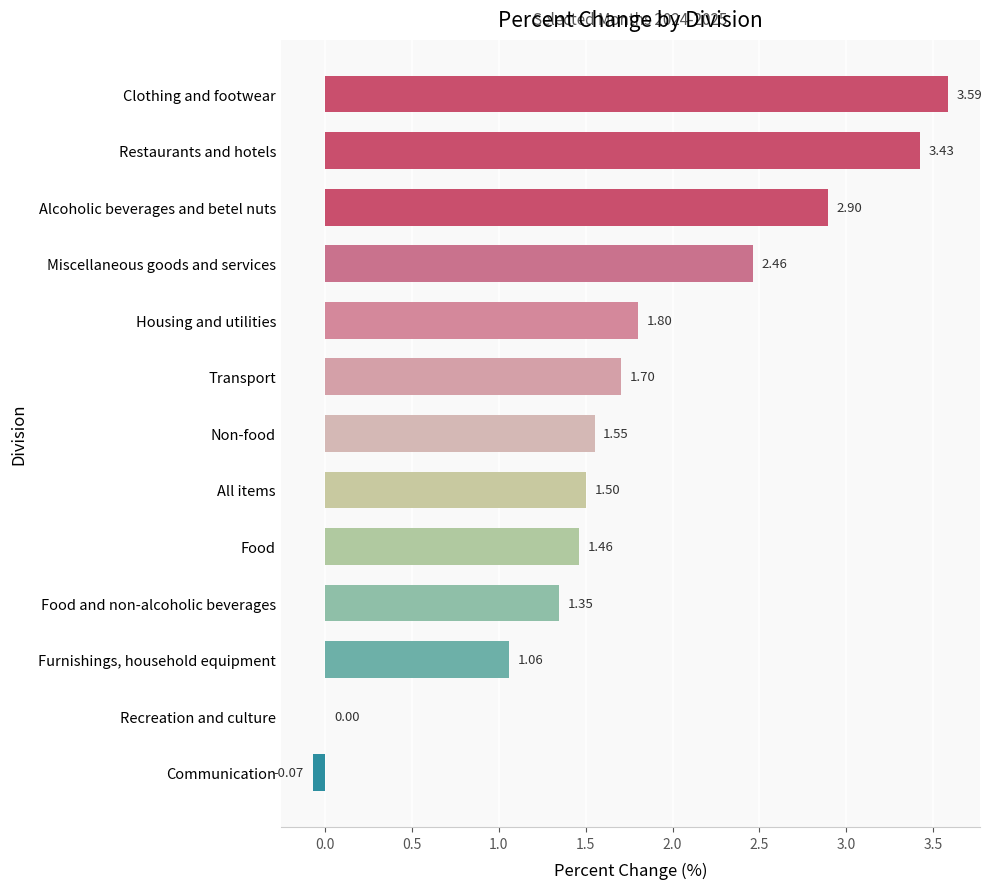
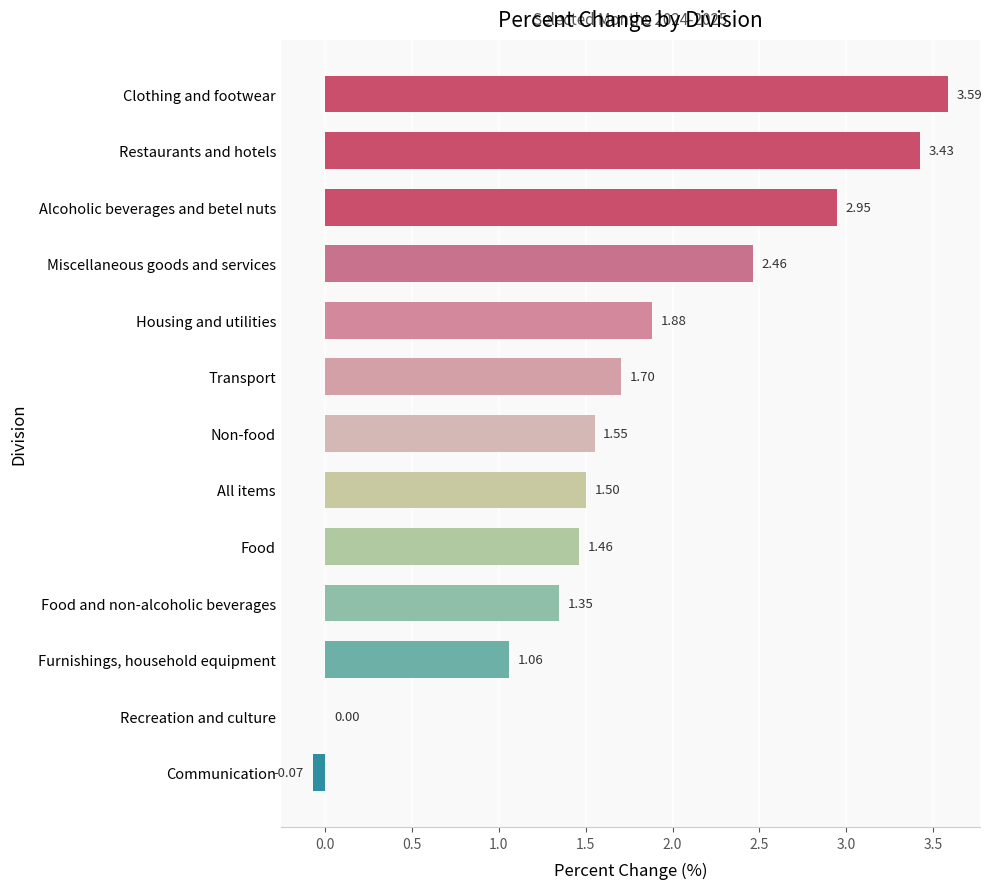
  {
    "Clothing and footwear": 3.59,
    "Restaurants and hotels": 3.43,
-   "Alcoholic beverages and betel nuts": 2.90,
+   "Alcoholic beverages and betel nuts": 2.95,
    "Miscellaneous goods and services": 2.46,
-   "Housing and utilities": 1.80,
+   "Housing and utilities": 1.88,
    "Transport": 1.70,
    "Non-food": 1.55,
    "All items": 1.50,
    "Food": 1.46,
    "Food and non-alcoholic beverages": 1.35,
    "Furnishings, household equipment": 1.06,
    "Recreation and culture": 0.00,
    "Communication": -0.07
  }
